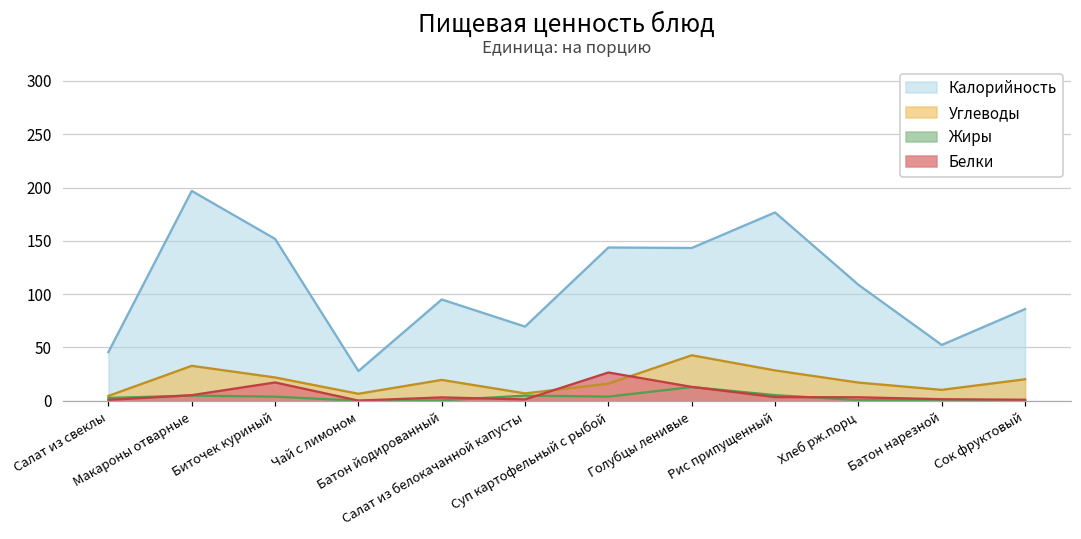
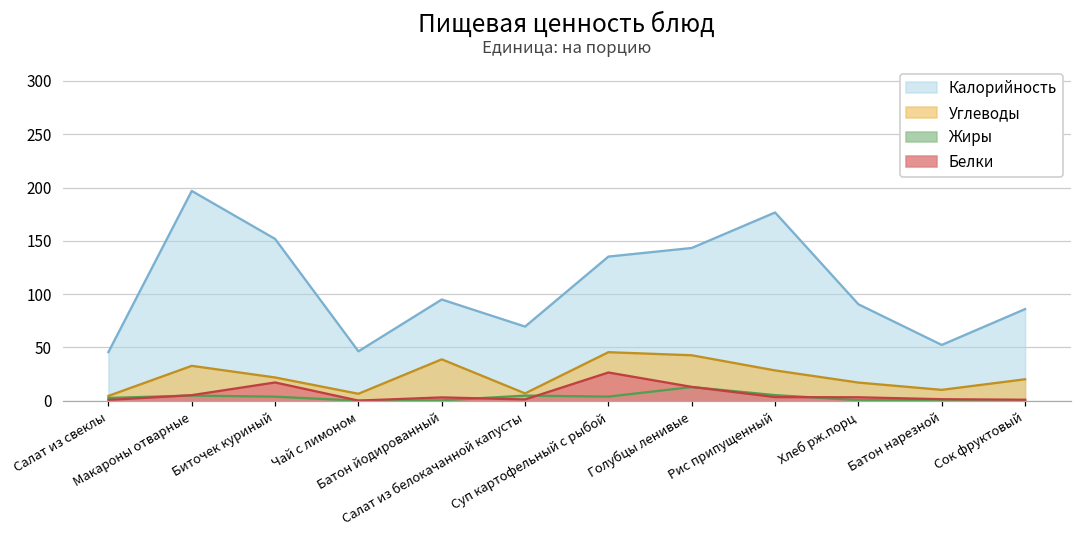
  {
    "Калорийность": {
      "Салат из свеклы": 50,
      "Макароны отварные": 200,
      "Биточек куриный": 150,
-     "Чай с лимоном": 30,
+     "Чай с лимоном": 50,
      "Батон йодированный": 100,
      "Салат из белокачанной капусты": 70,
-     "Суп картофельный с рыбой": 144,
+     "Суп картофельный с рыбой": 135,
      "Голубцы ленивые": 140,
      "Рис припущенный": 180,
-     "Хлеб рж.порц": 110,
+     "Хлеб рж.порц": 90,
      "Батон нарезной": 50,
      "Сок фруктовый": 90
    },
    "Углеводы": {
      "Макароны отварные": 30,
      "Биточек куриный": 20,
      "Чай с лимоном": 10,
-     "Батон йодированный": 20,
-     "Суп картофельный с рыбой": 20,
+     "Батон йодированный": 40,
+     "Суп картофельный с рыбой": 50,
      "Голубцы ленивые": 40,
      "Рис припущенный": 30,
      "Хлеб рж.порц": 20,
      "Батон нарезной": 10,
      "Сок фруктовый": 20
    },
    "Жиры": {
      "Биточек куриный": 0,
      "Батон йодированный": 0,
      "Суп картофельный с рыбой": 0,
      "Хлеб рж.порц": 0
    },
    "Белки": {
      "Биточек куриный": 20,
      "Батон йодированный": 0,
      "Салат из белокачанной капусты": 0,
      "Суп картофельный с рыбой": 30,
      "Хлеб рж.порц": 0
    }
  }
